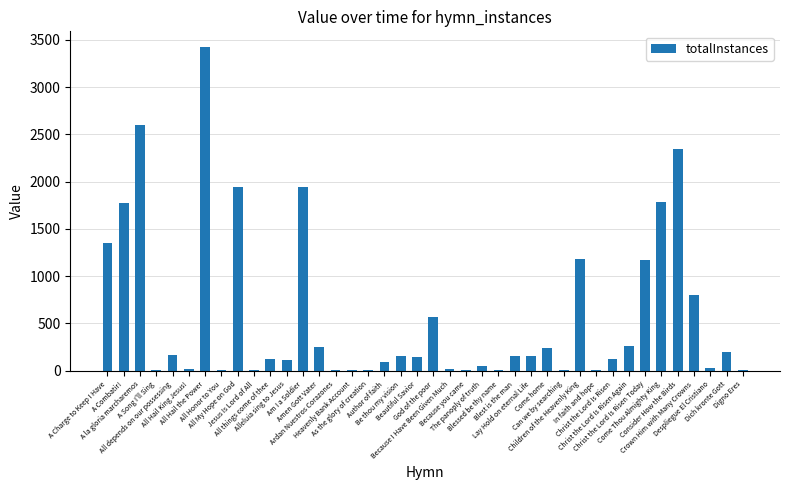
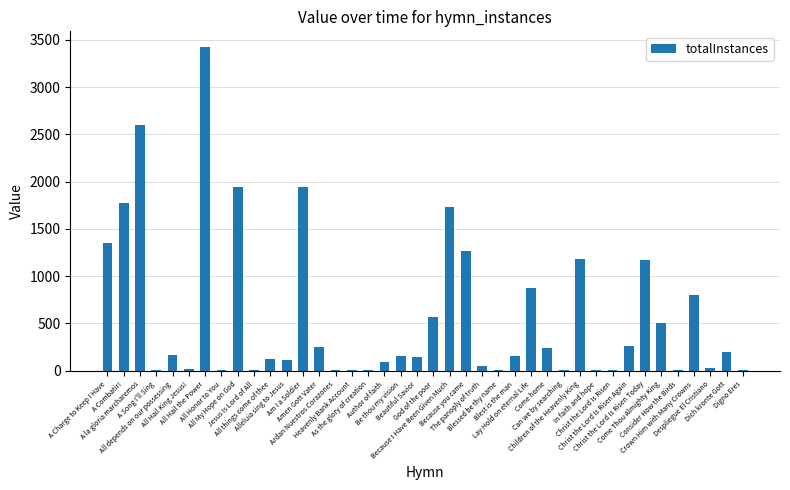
  {
    "A Charge to Keep I Have": 1300,
    "A Combatir!": 1800,
    "A la gloria marcharemos": 2600,
    "All depends on our possessing": 200,
    "All Hail the Power": 3400,
    "All My Hope on God": 1900,
    "All things come of thee": 100,
    "Alleluia sing to Jesus": 100,
    "Am I a Soldier": 1900,
    "Amen Gott Vater": 300,
    "Author of faith": 100,
    "Be thou my vision": 200,
    "Beautiful Savior": 100,
    "God of the poor": 600,
-   "Because I Have Been Given Much": 0,
-   "Because you came": 0,
+   "Because I Have Been Given Much": 1700,
+   "Because you came": 1300,
    "The panoply of truth": 0,
    "Blest is the man": 200,
-   "Lay Hold on eternal Life": 200,
+   "Lay Hold on eternal Life": 900,
    "Come home": 200,
    "Children of the Heavenly King": 1200,
-   "Christ the Lord Is Risen": 100,
+   "Christ the Lord Is Risen": 0,
    "Christ the Lord Is Risen Again": 300,
    "Christ the Lord Is Risen Today": 1200,
-   "Come Thou Almighty King": 1800,
-   "Consider How the Birds": 2300,
+   "Come Thou Almighty King": 500,
+   "Consider How the Birds": 0,
    "Crown Him with Many Crowns": 800,
    "Dich kronte Gott": 200
  }
